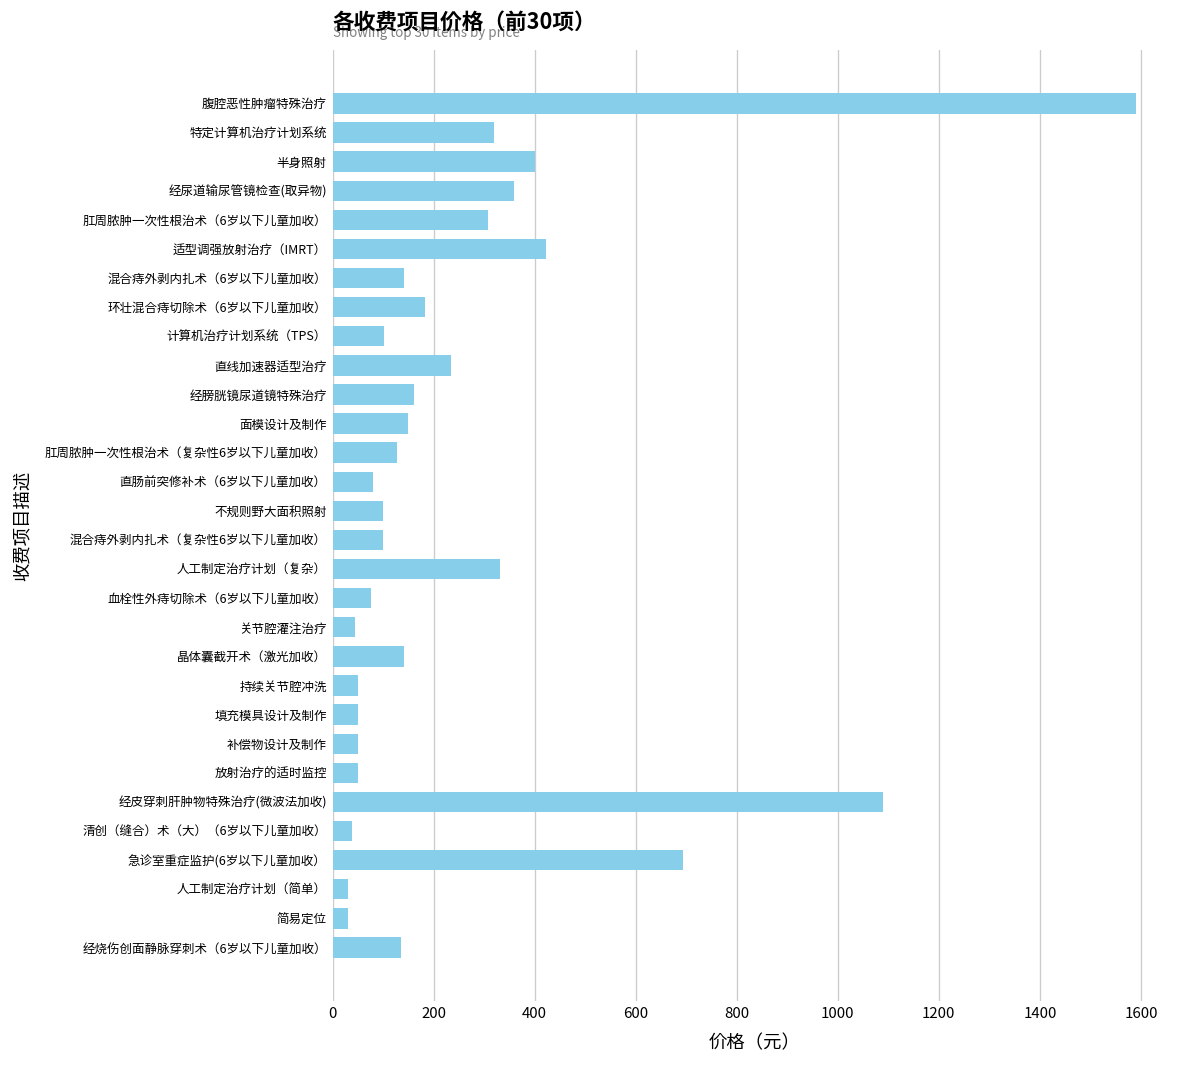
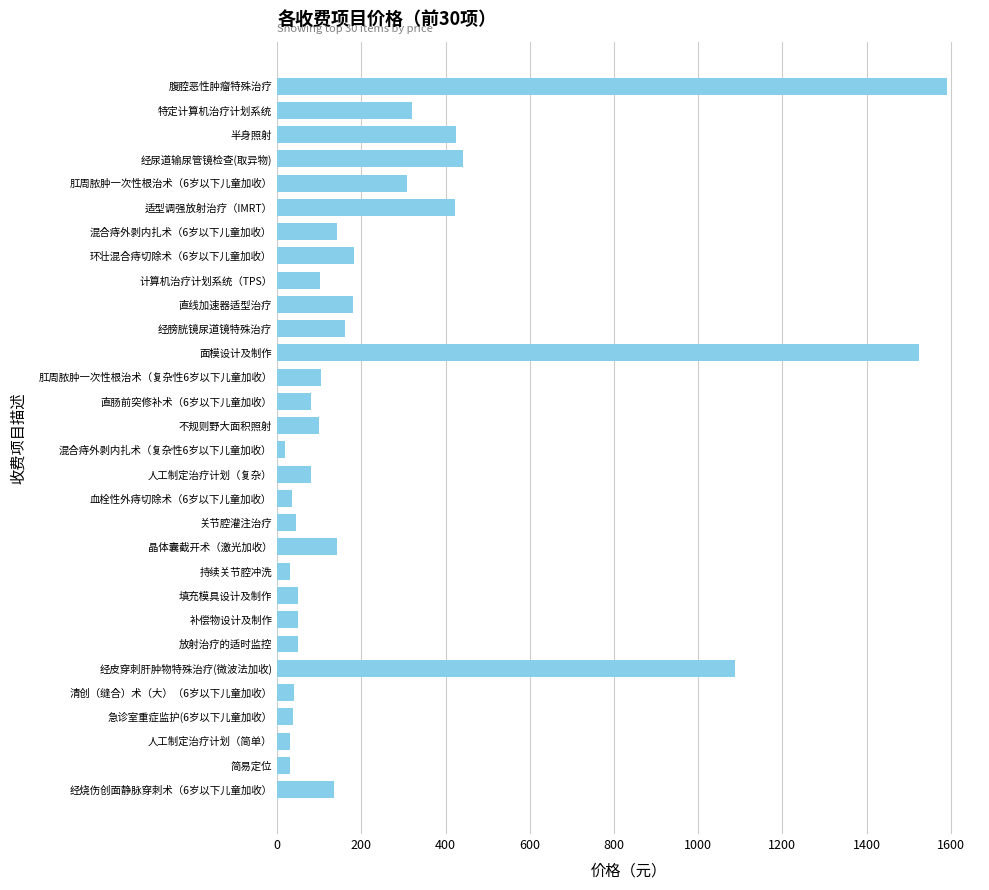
  {
    "腹腔恶性肿瘤特殊治疗": 1590,
    "特定计算机治疗计划系统": 320,
-   "半身照射": 400,
-   "经尿道输尿管镜检查(取异物)": 360,
+   "半身照射": 420,
+   "经尿道输尿管镜检查(取异物)": 440,
    "肛周脓肿一次性根治术（6岁以下儿童加收）": 310,
    "适型调强放射治疗（IMRT）": 420,
    "混合痔外剥内扎术（6岁以下儿童加收）": 140,
    "环壮混合痔切除术（6岁以下儿童加收）": 180,
    "计算机治疗计划系统（TPS）": 100,
-   "直线加速器适型治疗": 230,
+   "直线加速器适型治疗": 180,
    "经膀胱镜尿道镜特殊治疗": 160,
-   "面模设计及制作": 150,
-   "肛周脓肿一次性根治术（复杂性6岁以下儿童加收）": 130,
+   "面模设计及制作": 1520,
+   "肛周脓肿一次性根治术（复杂性6岁以下儿童加收）": 100,
    "直肠前突修补术（6岁以下儿童加收）": 80,
    "不规则野大面积照射": 100,
-   "混合痔外剥内扎术（复杂性6岁以下儿童加收）": 100,
-   "人工制定治疗计划（复杂）": 330,
-   "血栓性外痔切除术（6岁以下儿童加收）": 80,
+   "混合痔外剥内扎术（复杂性6岁以下儿童加收）": 20,
+   "人工制定治疗计划（复杂）": 80,
+   "血栓性外痔切除术（6岁以下儿童加收）": 40,
    "关节腔灌注治疗": 40,
    "晶体囊截开术（激光加收）": 140,
-   "持续关节腔冲洗": 50,
+   "持续关节腔冲洗": 30,
    "填充模具设计及制作": 50,
    "补偿物设计及制作": 50,
    "放射治疗的适时监控": 50,
    "经皮穿刺肝肿物特殊治疗(微波法加收)": 1090,
    "清创（缝合）术（大）（6岁以下儿童加收）": 40,
-   "急诊室重症监护(6岁以下儿童加收）": 690,
+   "急诊室重症监护(6岁以下儿童加收）": 40,
    "人工制定治疗计划（简单）": 30,
    "简易定位": 30,
    "经烧伤创面静脉穿刺术（6岁以下儿童加收）": 140
  }
